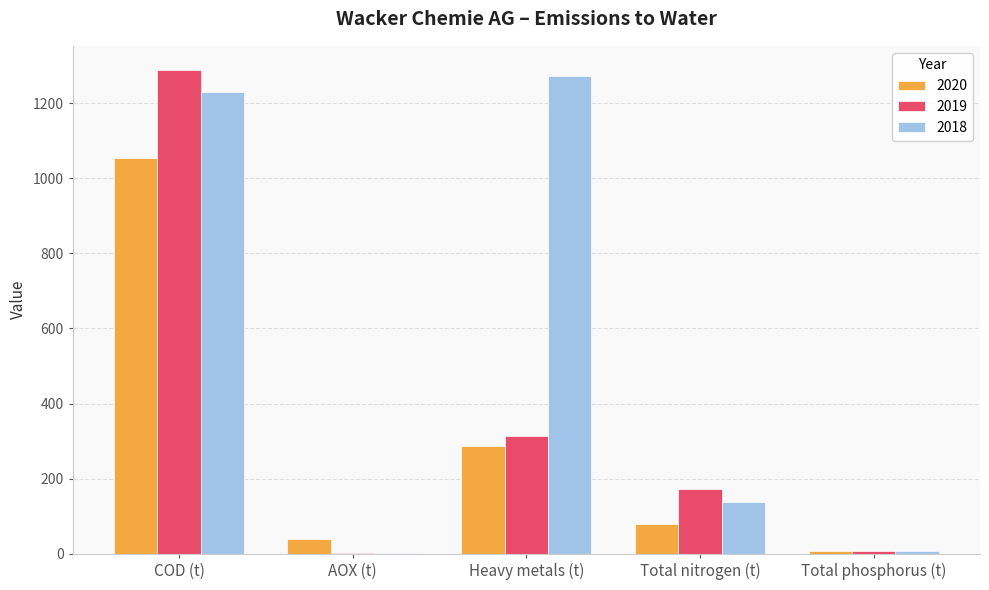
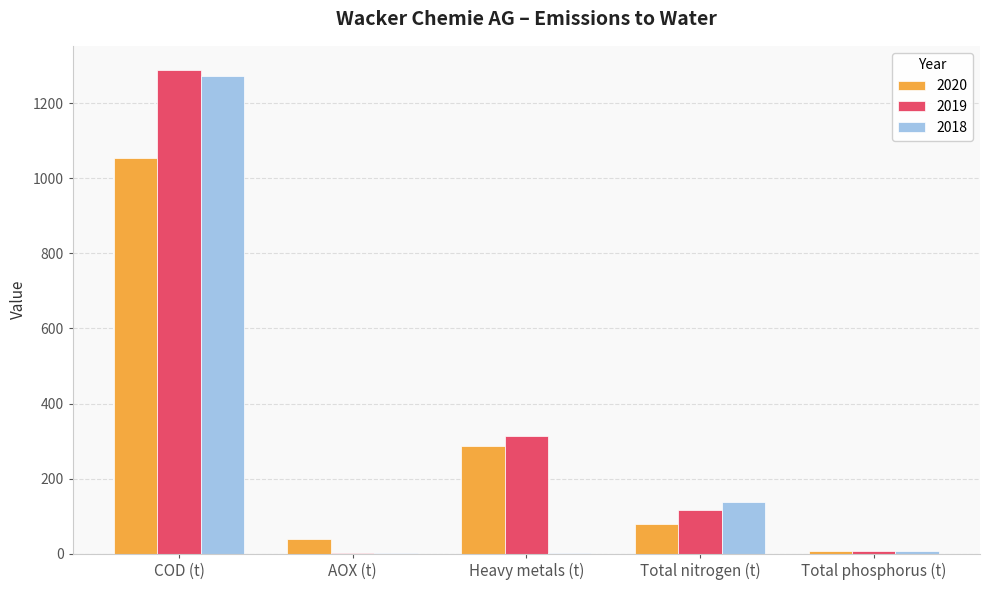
  {
    "2020": {
      "COD (t)": 1050,
      "AOX (t)": 40,
      "Heavy metals (t)": 290,
      "Total nitrogen (t)": 80,
      "Total phosphorus (t)": 10
    },
    "2019": {
      "COD (t)": 1290,
      "Heavy metals (t)": 310,
-     "Total nitrogen (t)": 170,
+     "Total nitrogen (t)": 120,
      "Total phosphorus (t)": 10
    },
    "2018": {
-     "COD (t)": 1230,
-     "Heavy metals (t)": 1270,
+     "COD (t)": 1270,
+     "Heavy metals (t)": 0,
      "Total nitrogen (t)": 140,
      "Total phosphorus (t)": 10
    }
  }
